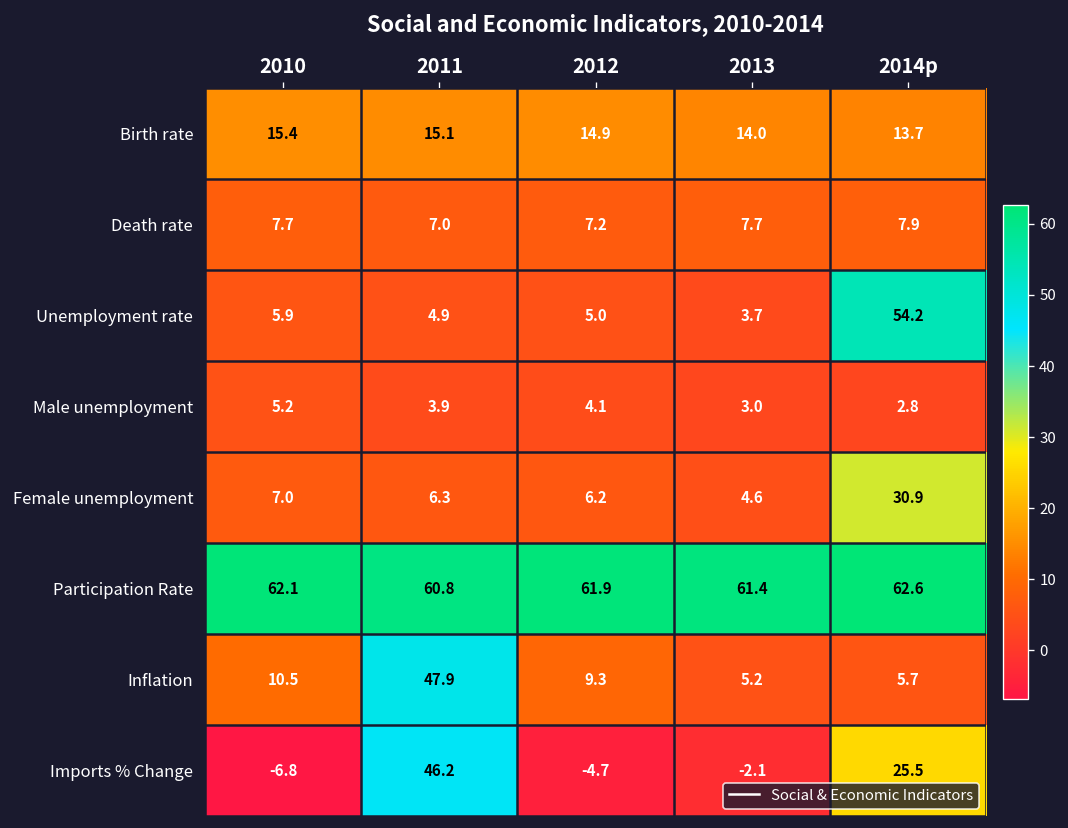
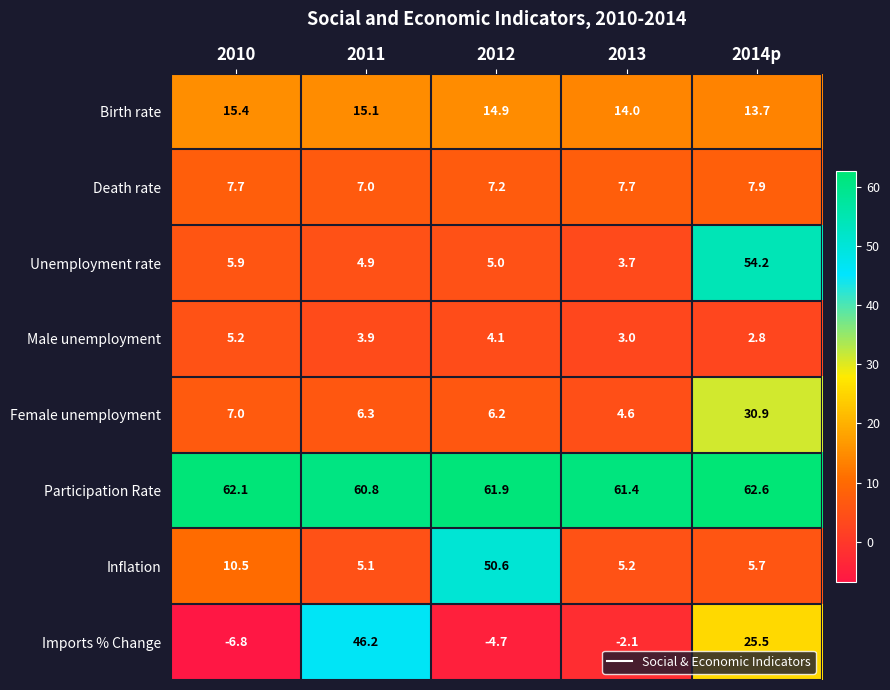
  {
    "Birth rate": {
      "2010": 15.4,
      "2011": 15.1,
      "2012": 14.9,
      "2013": 14.0,
      "2014p": 13.7
    },
    "Death rate": {
      "2010": 7.7,
      "2011": 7.0,
      "2012": 7.2,
      "2013": 7.7,
      "2014p": 7.9
    },
    "Unemployment rate": {
      "2010": 5.9,
      "2011": 4.9,
      "2012": 5.0,
      "2013": 3.7,
      "2014p": 54.2
    },
    "Male unemployment": {
      "2010": 5.2,
      "2011": 3.9,
      "2012": 4.1,
      "2013": 3.0,
      "2014p": 2.8
    },
    "Female unemployment": {
      "2010": 7.0,
      "2011": 6.3,
      "2012": 6.2,
      "2013": 4.6,
      "2014p": 30.9
    },
    "Participation Rate": {
      "2010": 62.1,
      "2011": 60.8,
      "2012": 61.9,
      "2013": 61.4,
      "2014p": 62.6
    },
    "Inflation": {
      "2010": 10.5,
-     "2011": 47.9,
-     "2012": 9.3,
+     "2011": 5.1,
+     "2012": 50.6,
      "2013": 5.2,
      "2014p": 5.7
    },
    "Imports % Change": {
      "2010": -6.8,
      "2011": 46.2,
      "2012": -4.7,
      "2013": -2.1,
      "2014p": 25.5
    }
  }
